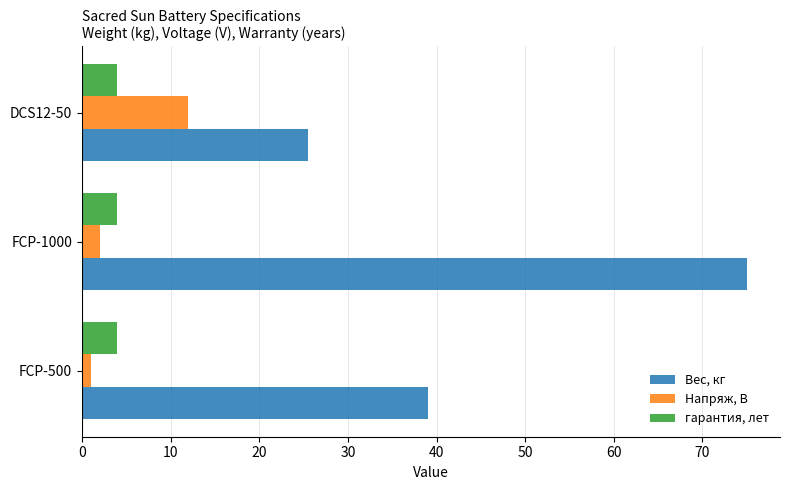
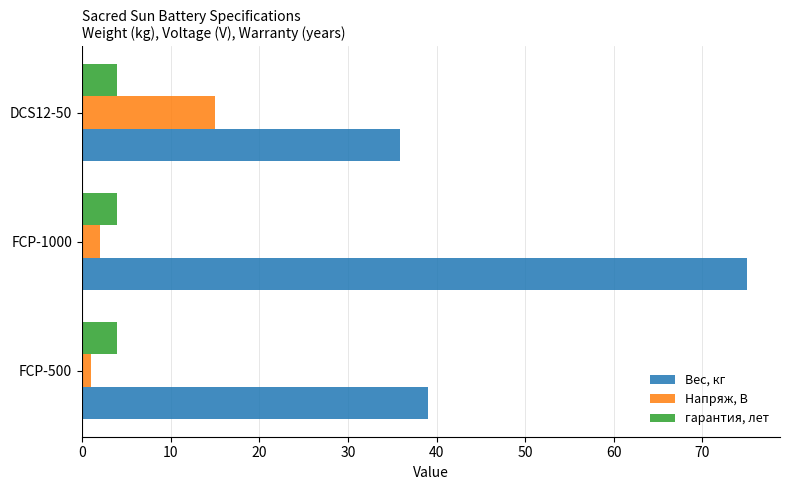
  {
    "Вес, кг": {
-     "DCS12-50": 26,
+     "DCS12-50": 36,
      "FCP-1000": 75,
      "FCP-500": 39
    },
    "Напряж, В": {
-     "DCS12-50": 12,
+     "DCS12-50": 15,
      "FCP-1000": 2,
      "FCP-500": 1
    },
    "гарантия, лет": {
      "DCS12-50": 4,
      "FCP-1000": 4,
      "FCP-500": 4
    }
  }
